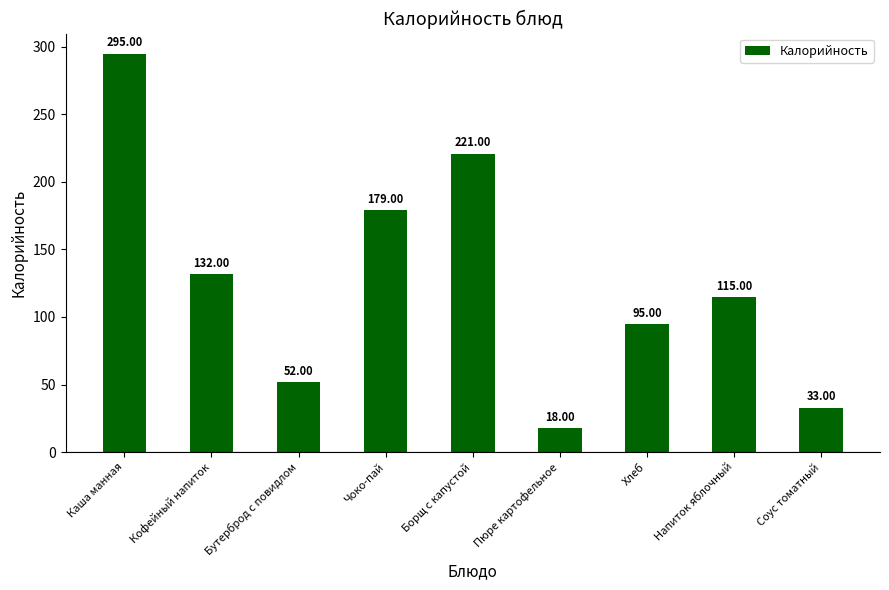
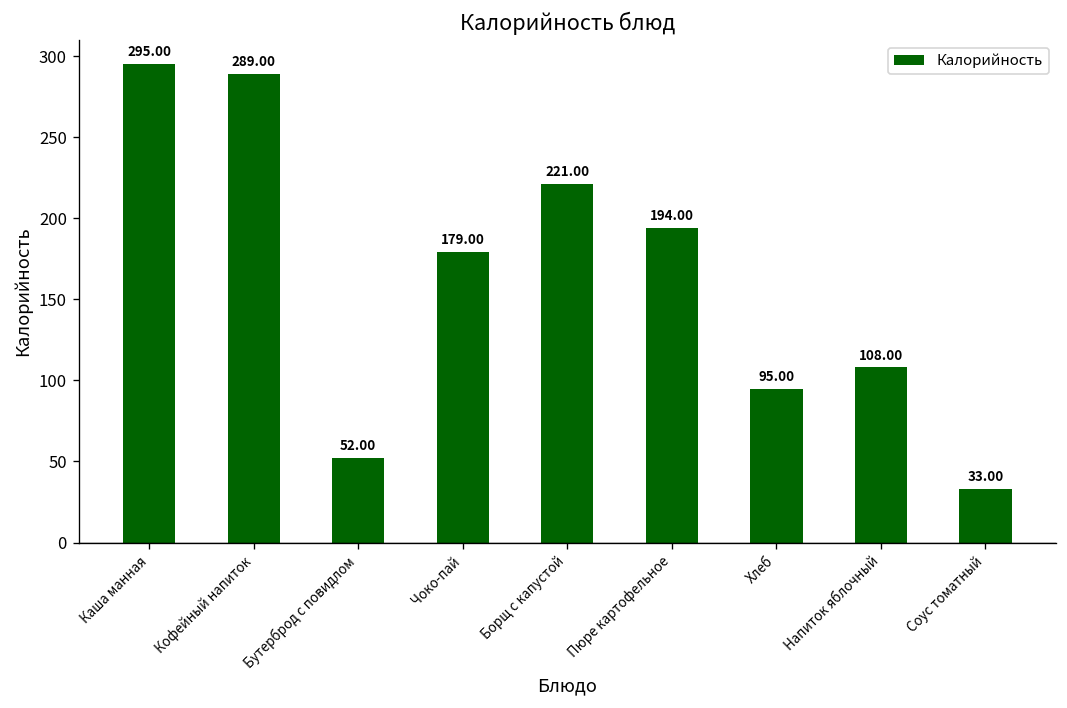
  {
    "Каша манная": 295.00,
-   "Кофейный напиток": 132.00,
+   "Кофейный напиток": 289.00,
    "Бутерброд с повидлом": 52.00,
    "Чоко-пай": 179.00,
    "Борщ с капустой": 221.00,
-   "Пюре картофельное": 18.00,
+   "Пюре картофельное": 194.00,
    "Хлеб": 95.00,
-   "Напиток яблочный": 115.00,
+   "Напиток яблочный": 108.00,
    "Соус томатный": 33.00
  }
